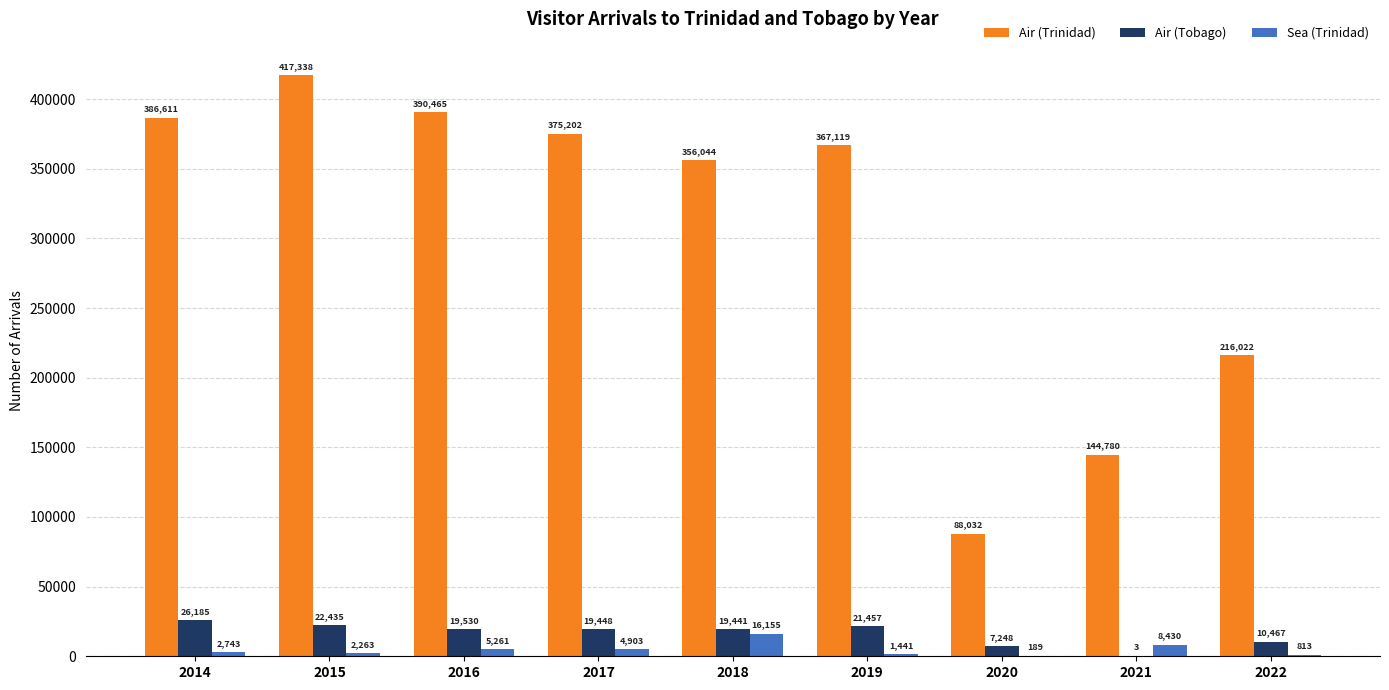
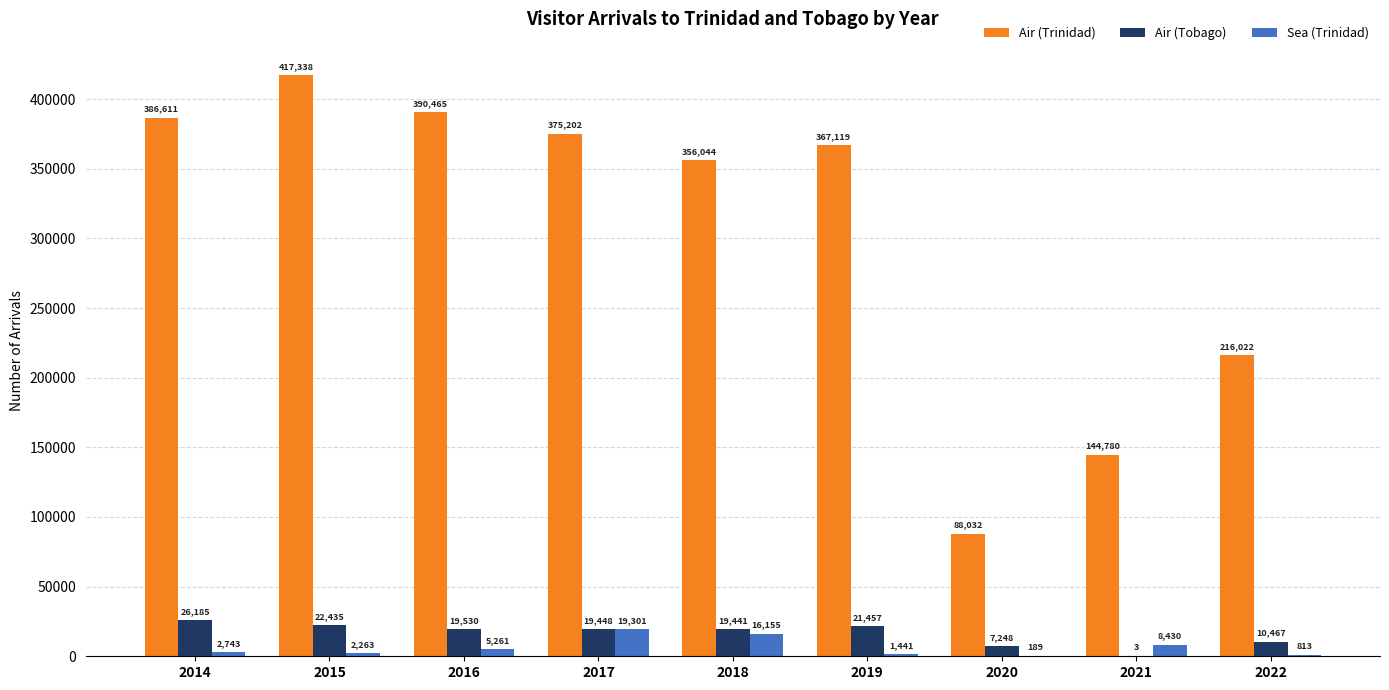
  {
    "Air (Trinidad)": {
      "2014": "386,611",
      "2015": "417,338",
      "2016": "390,465",
      "2017": "375,202",
      "2018": "356,044",
      "2019": "367,119",
      "2020": "88,032",
      "2021": "144,780",
      "2022": "216,022"
    },
    "Air (Tobago)": {
      "2014": "26,185",
      "2015": "22,435",
      "2016": "19,530",
      "2017": "19,448",
      "2018": "19,441",
      "2019": "21,457",
      "2020": "7,248",
      "2021": "3",
      "2022": "10,467"
    },
    "Sea (Trinidad)": {
      "2014": "2,743",
      "2015": "2,263",
      "2016": "5,261",
-     "2017": "4,903",
+     "2017": "19,301",
      "2018": "16,155",
      "2019": "1,441",
      "2020": "189",
      "2021": "8,430",
      "2022": "813"
    }
  }
